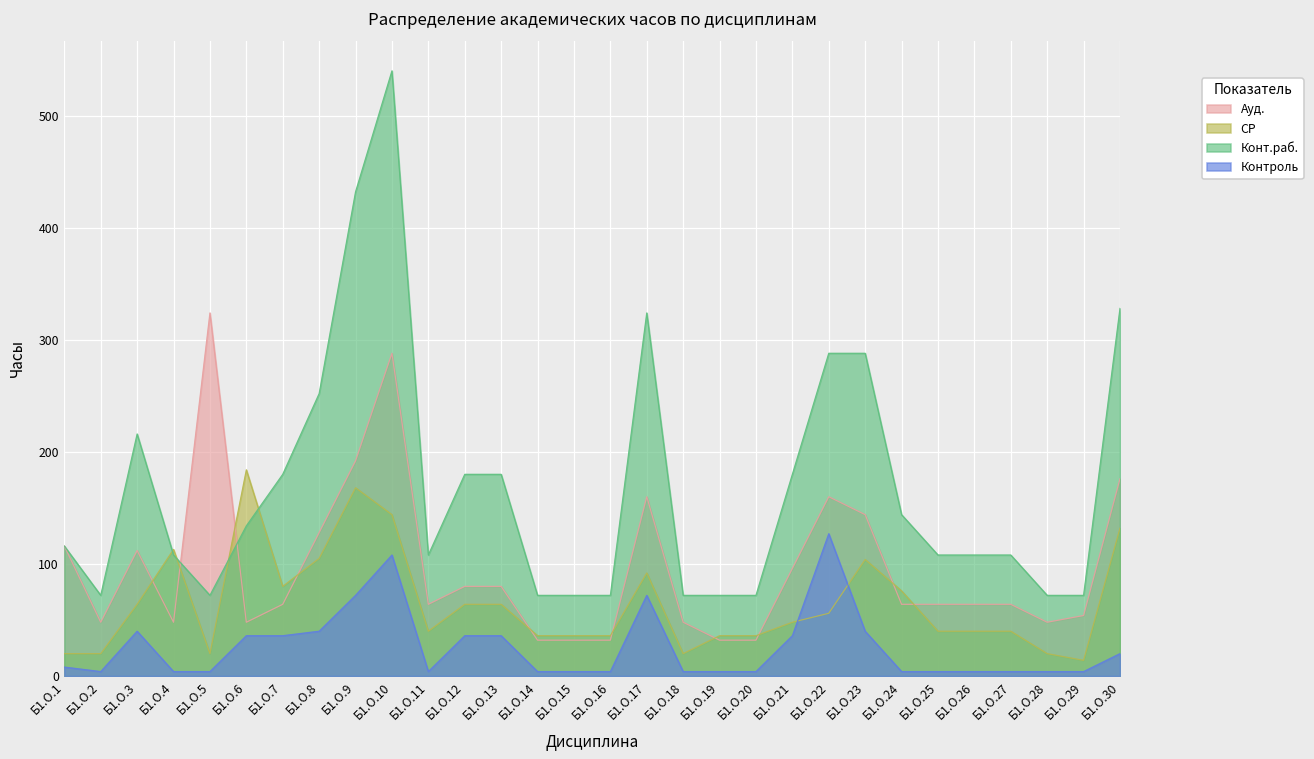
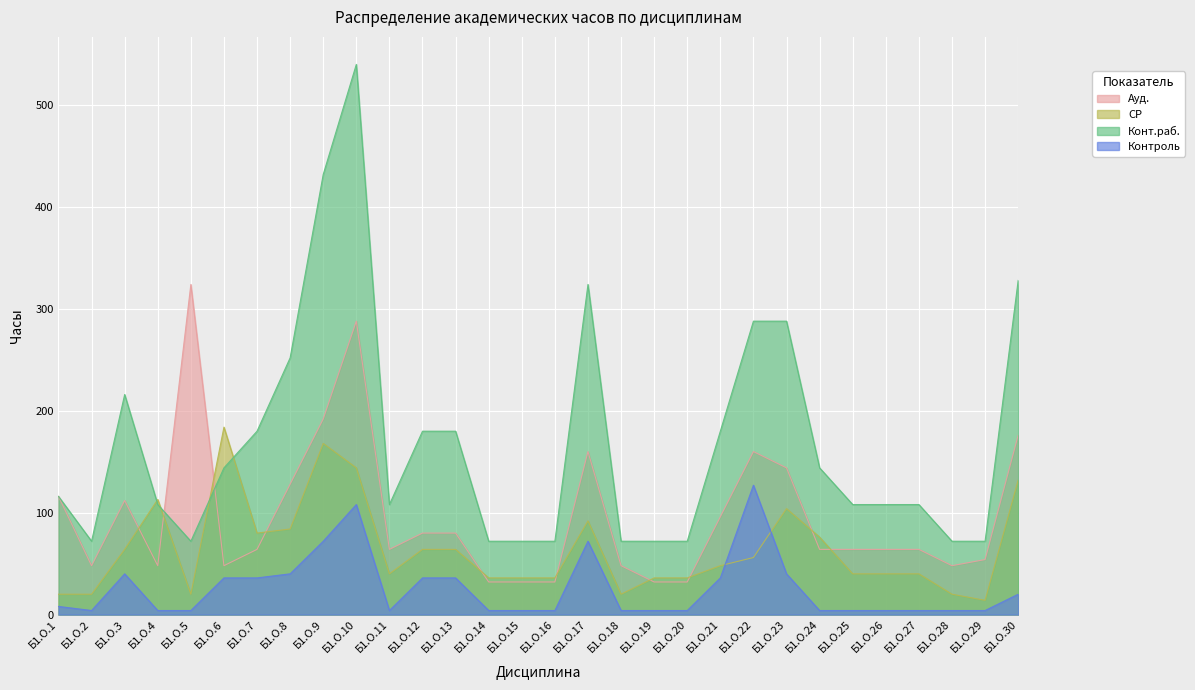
  {
    "Ауд.": {
      "Б1.О.2": 48,
      "Б1.О.3": 112,
      "Б1.О.4": 48,
      "Б1.О.5": 324,
      "Б1.О.6": 48,
      "Б1.О.7": 64,
      "Б1.О.8": 128,
      "Б1.О.9": 192,
      "Б1.О.10": 288,
      "Б1.О.11": 64,
      "Б1.О.12": 80,
      "Б1.О.13": 80,
      "Б1.О.14": 32,
      "Б1.О.15": 32,
      "Б1.О.16": 32,
      "Б1.О.17": 160,
      "Б1.О.18": 48,
      "Б1.О.19": 32,
      "Б1.О.20": 32,
      "Б1.О.21": 96,
      "Б1.О.22": 160,
      "Б1.О.23": 144,
      "Б1.О.24": 64,
      "Б1.О.25": 64,
      "Б1.О.26": 64,
      "Б1.О.27": 64,
      "Б1.О.28": 48,
      "Б1.О.29": 54,
      "Б1.О.30": 176
    },
    "СР": {
      "Б1.О.1": 20,
      "Б1.О.2": 20,
      "Б1.О.3": 64,
      "Б1.О.4": 113,
      "Б1.О.5": 20,
      "Б1.О.6": 184,
      "Б1.О.7": 80,
-     "Б1.О.8": 105,
+     "Б1.О.8": 84,
      "Б1.О.9": 168,
      "Б1.О.10": 144,
      "Б1.О.11": 40,
      "Б1.О.12": 64,
      "Б1.О.13": 64,
      "Б1.О.14": 36,
      "Б1.О.15": 36,
      "Б1.О.16": 36,
      "Б1.О.17": 92,
      "Б1.О.18": 20,
      "Б1.О.19": 36,
      "Б1.О.20": 36,
      "Б1.О.21": 48,
      "Б1.О.22": 56,
      "Б1.О.23": 104,
      "Б1.О.24": 76,
      "Б1.О.25": 40,
      "Б1.О.26": 40,
      "Б1.О.27": 40,
      "Б1.О.28": 20,
      "Б1.О.29": 14,
      "Б1.О.30": 132
    },
    "Конт.раб.": {
      "Б1.О.2": 72,
      "Б1.О.3": 216,
      "Б1.О.4": 108,
      "Б1.О.5": 72,
-     "Б1.О.6": 134,
+     "Б1.О.6": 144,
      "Б1.О.7": 180,
      "Б1.О.8": 252,
      "Б1.О.9": 432,
      "Б1.О.10": 540,
      "Б1.О.11": 108,
      "Б1.О.12": 180,
      "Б1.О.13": 180,
      "Б1.О.14": 72,
      "Б1.О.15": 72,
      "Б1.О.16": 72,
      "Б1.О.17": 324,
      "Б1.О.18": 72,
      "Б1.О.19": 72,
      "Б1.О.20": 72,
      "Б1.О.21": 180,
      "Б1.О.22": 288,
      "Б1.О.23": 288,
      "Б1.О.24": 144,
      "Б1.О.25": 108,
      "Б1.О.26": 108,
      "Б1.О.27": 108,
      "Б1.О.28": 72,
      "Б1.О.29": 72,
      "Б1.О.30": 328
    },
    "Контроль": {
      "Б1.О.1": 8,
      "Б1.О.2": 4,
      "Б1.О.3": 40,
      "Б1.О.4": 4,
      "Б1.О.5": 4,
      "Б1.О.6": 36,
      "Б1.О.7": 36,
      "Б1.О.8": 40,
      "Б1.О.9": 72,
      "Б1.О.10": 108,
      "Б1.О.11": 4,
      "Б1.О.12": 36,
      "Б1.О.13": 36,
      "Б1.О.14": 4,
      "Б1.О.15": 4,
      "Б1.О.16": 4,
      "Б1.О.17": 72,
      "Б1.О.18": 4,
      "Б1.О.19": 4,
      "Б1.О.20": 4,
      "Б1.О.21": 36,
      "Б1.О.22": 127,
      "Б1.О.23": 40,
      "Б1.О.24": 4,
      "Б1.О.25": 4,
      "Б1.О.26": 4,
      "Б1.О.27": 4,
      "Б1.О.28": 4,
      "Б1.О.29": 4,
      "Б1.О.30": 20
    }
  }
